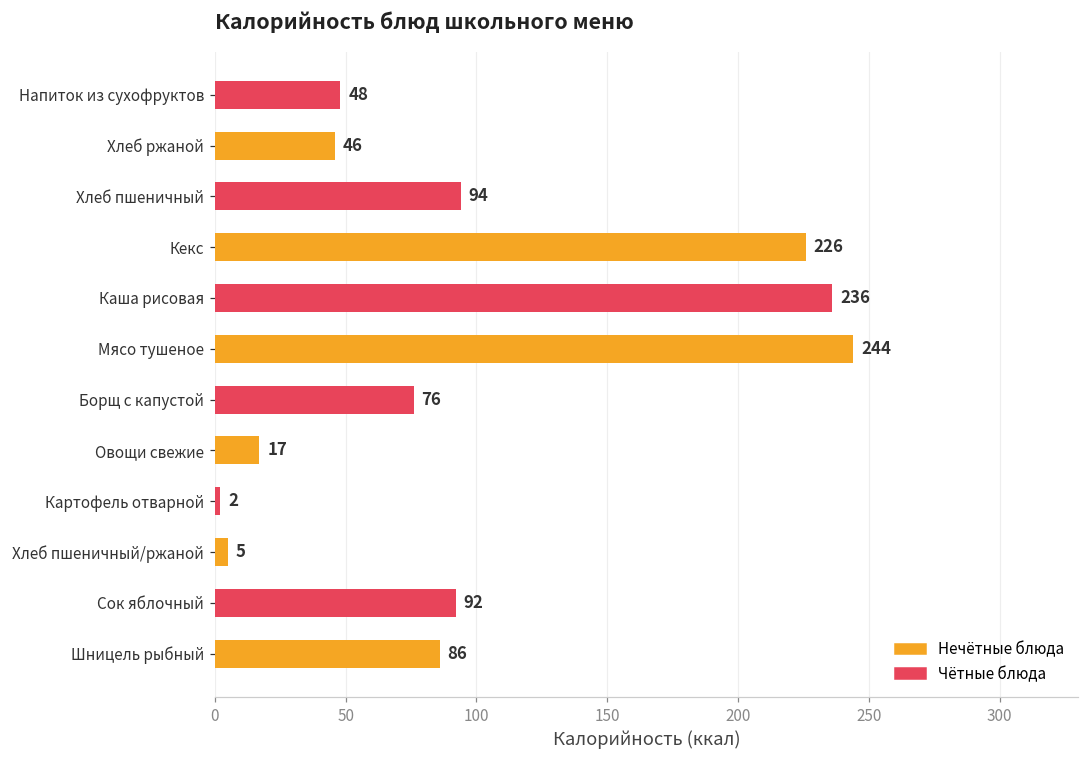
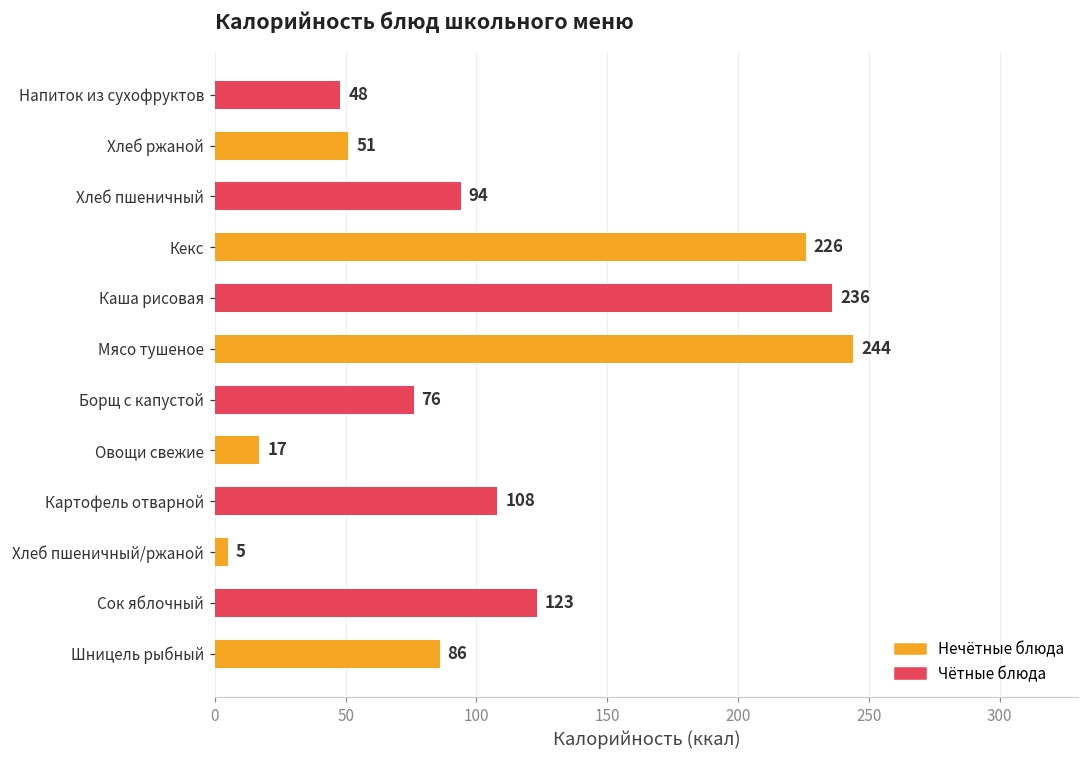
  {
    "Напиток из сухофруктов": 48,
-   "Хлеб ржаной": 46,
+   "Хлеб ржаной": 51,
    "Хлеб пшеничный": 94,
    "Кекс": 226,
    "Каша рисовая": 236,
    "Мясо тушеное": 244,
    "Борщ с капустой": 76,
    "Овощи свежие": 17,
-   "Картофель отварной": 2,
+   "Картофель отварной": 108,
    "Хлеб пшеничный/ржаной": 5,
-   "Сок яблочный": 92,
+   "Сок яблочный": 123,
    "Шницель рыбный": 86
  }
